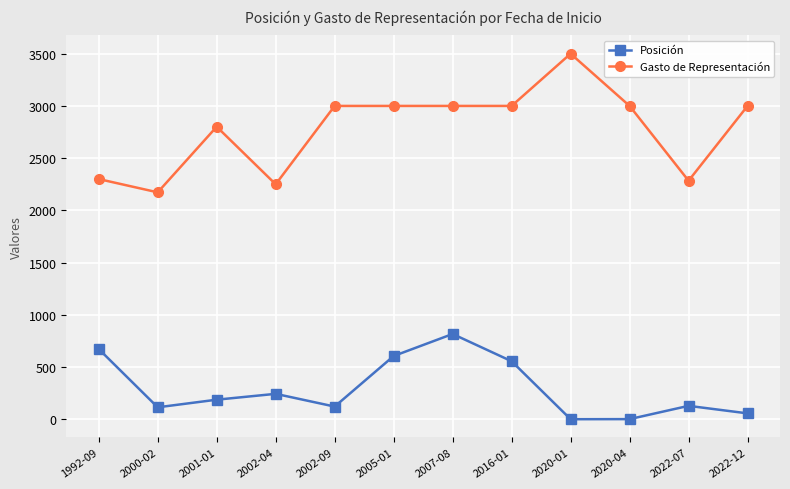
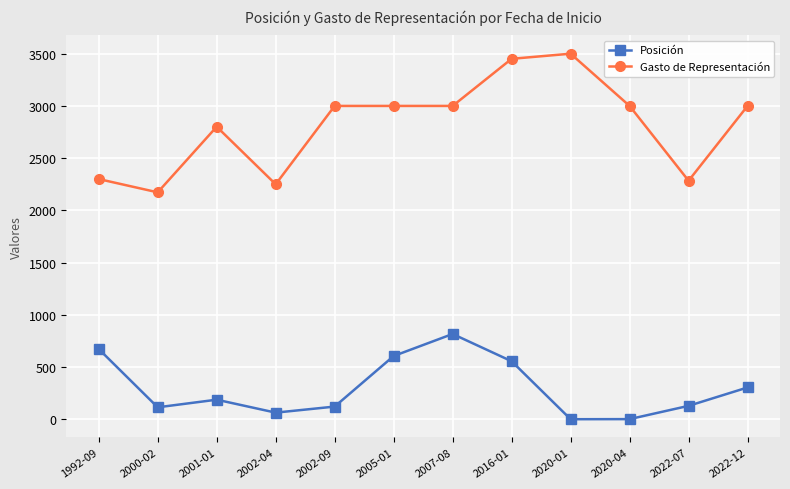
  {
    "Posición": {
      "1992-09": 670,
      "2000-02": 120,
      "2001-01": 190,
-     "2002-04": 240,
+     "2002-04": 60,
      "2002-09": 120,
      "2005-01": 610,
      "2007-08": 820,
      "2016-01": 560,
      "2020-01": 0,
      "2020-04": 0,
      "2022-07": 130,
-     "2022-12": 60
+     "2022-12": 310
    },
    "Gasto de Representación": {
      "1992-09": 2300,
      "2000-02": 2170,
      "2001-01": 2800,
      "2002-04": 2250,
      "2002-09": 3000,
      "2005-01": 3000,
      "2007-08": 3000,
-     "2016-01": 3000,
+     "2016-01": 3450,
      "2020-01": 3500,
      "2020-04": 3000,
      "2022-07": 2280,
      "2022-12": 3000
    }
  }
